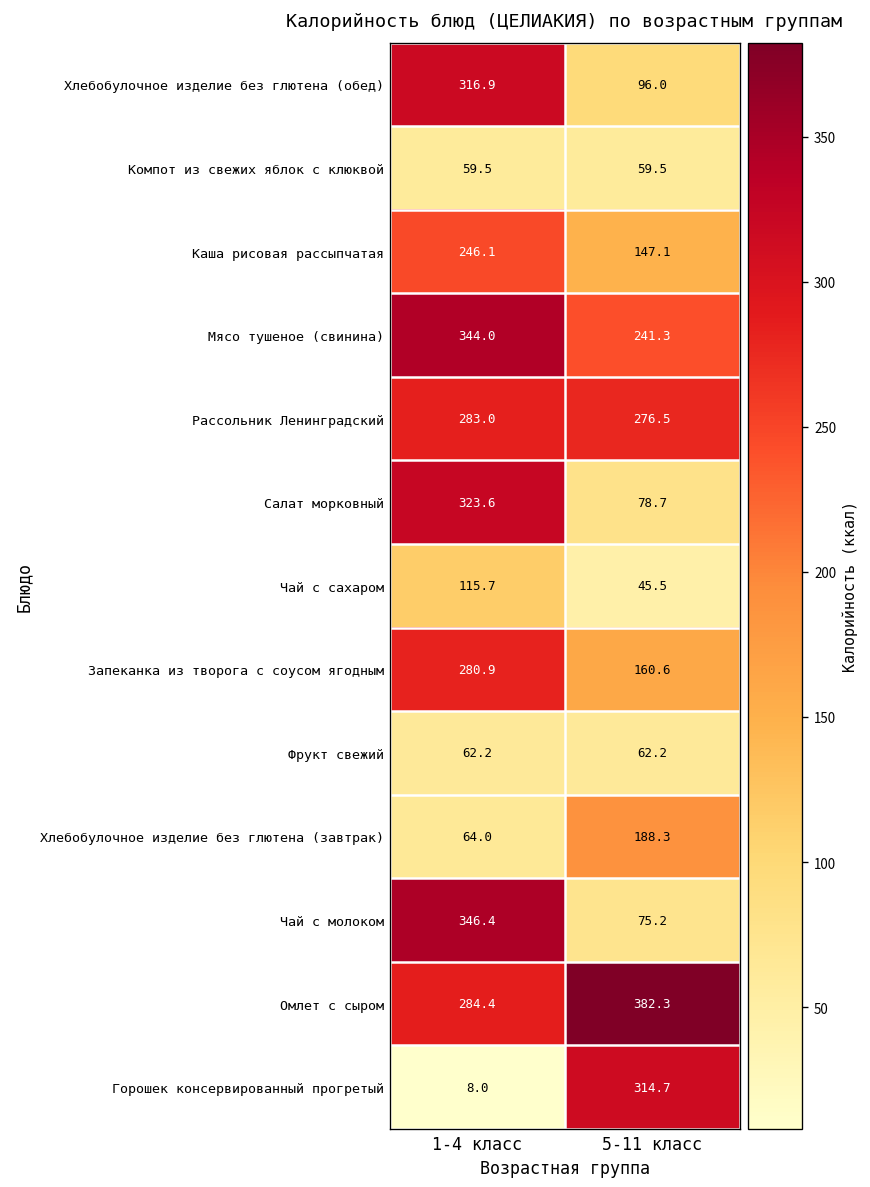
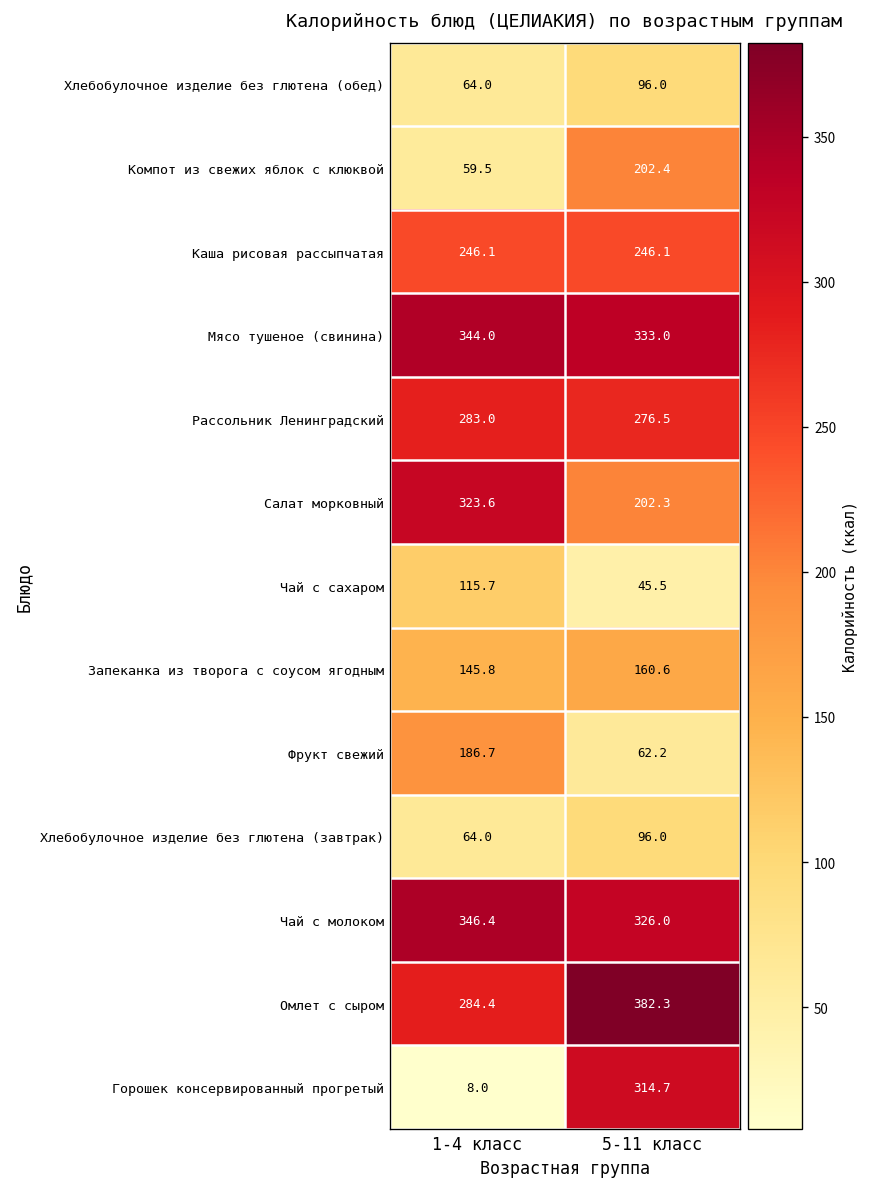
  {
    "Хлебобулочное изделие без глютена (обед)": {
-     "1-4 класс": 316.9,
+     "1-4 класс": 64.0,
      "5-11 класс": 96.0
    },
    "Компот из свежих яблок с клюквой": {
      "1-4 класс": 59.5,
-     "5-11 класс": 59.5
+     "5-11 класс": 202.4
    },
    "Каша рисовая рассыпчатая": {
      "1-4 класс": 246.1,
-     "5-11 класс": 147.1
+     "5-11 класс": 246.1
    },
    "Мясо тушеное (свинина)": {
      "1-4 класс": 344.0,
-     "5-11 класс": 241.3
+     "5-11 класс": 333.0
    },
    "Рассольник Ленинградский": {
      "1-4 класс": 283.0,
      "5-11 класс": 276.5
    },
    "Салат морковный": {
      "1-4 класс": 323.6,
-     "5-11 класс": 78.7
+     "5-11 класс": 202.3
    },
    "Чай с сахаром": {
      "1-4 класс": 115.7,
      "5-11 класс": 45.5
    },
    "Запеканка из творога с соусом ягодным": {
-     "1-4 класс": 280.9,
+     "1-4 класс": 145.8,
      "5-11 класс": 160.6
    },
    "Фрукт свежий": {
-     "1-4 класс": 62.2,
+     "1-4 класс": 186.7,
      "5-11 класс": 62.2
    },
    "Хлебобулочное изделие без глютена (завтрак)": {
      "1-4 класс": 64.0,
-     "5-11 класс": 188.3
+     "5-11 класс": 96.0
    },
    "Чай с молоком": {
      "1-4 класс": 346.4,
-     "5-11 класс": 75.2
+     "5-11 класс": 326.0
    },
    "Омлет с сыром": {
      "1-4 класс": 284.4,
      "5-11 класс": 382.3
    },
    "Горошек консервированный прогретый": {
      "1-4 класс": 8.0,
      "5-11 класс": 314.7
    }
  }
